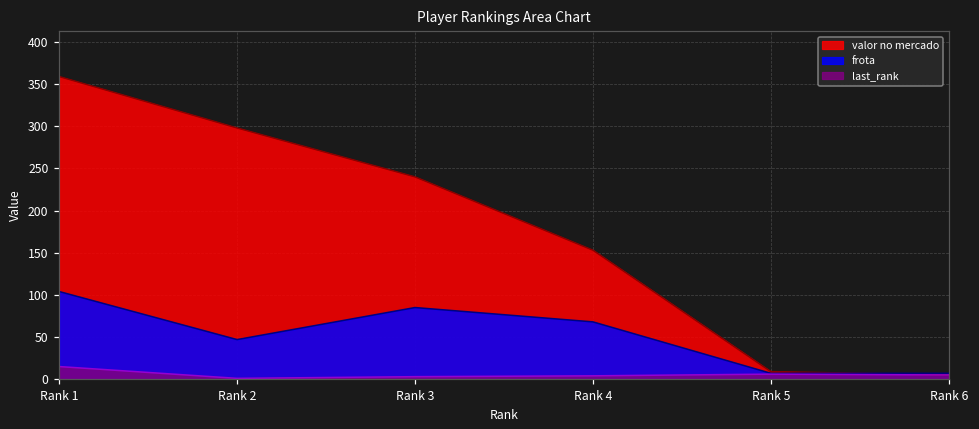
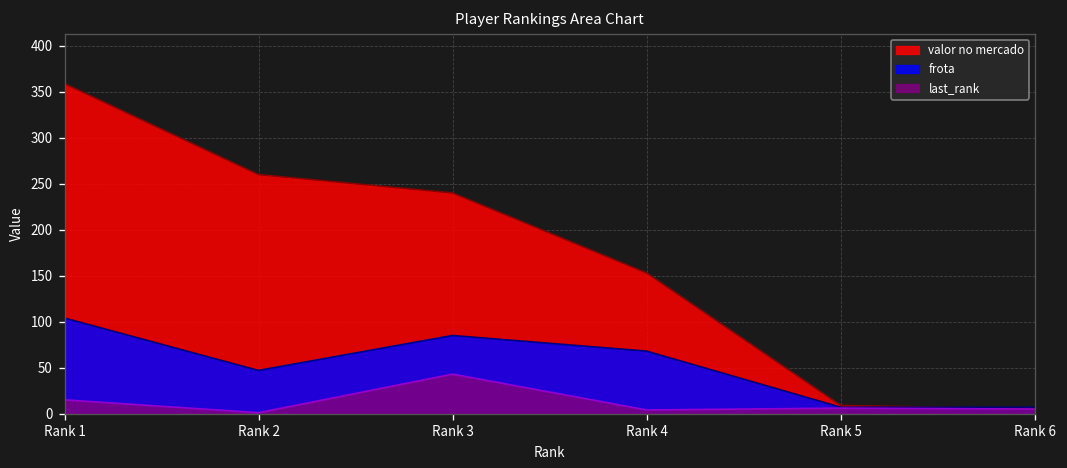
  {
    "valor no mercado": {
      "Rank 1": 360,
-     "Rank 2": 300,
+     "Rank 2": 260,
      "Rank 3": 240,
      "Rank 4": 150
    },
    "frota": {
      "Rank 1": 100,
      "Rank 2": 50,
      "Rank 3": 90,
      "Rank 4": 70
    },
    "last_rank": {
      "Rank 1": 20,
      "Rank 2": 0,
-     "Rank 3": 0,
+     "Rank 3": 40,
      "Rank 4": 0
    }
  }
